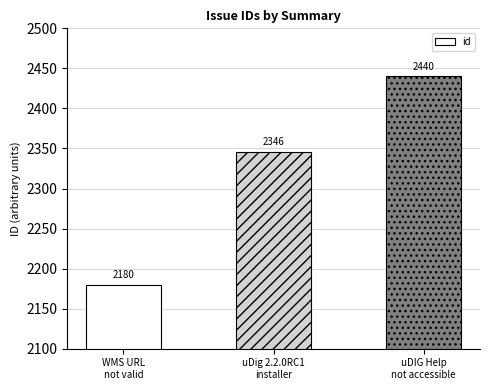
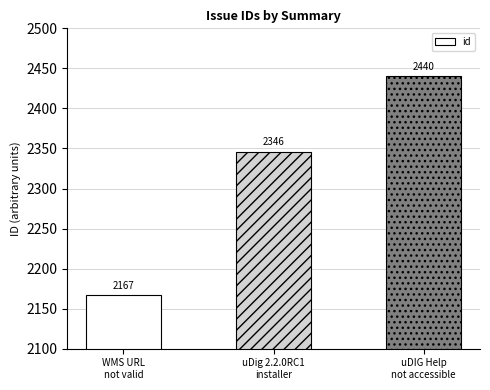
  {
-   "WMS URL not valid": 2180,
+   "WMS URL not valid": 2167,
    "uDig 2.2.0RC1 installer": 2346,
    "uDIG Help not accessible": 2440
  }
